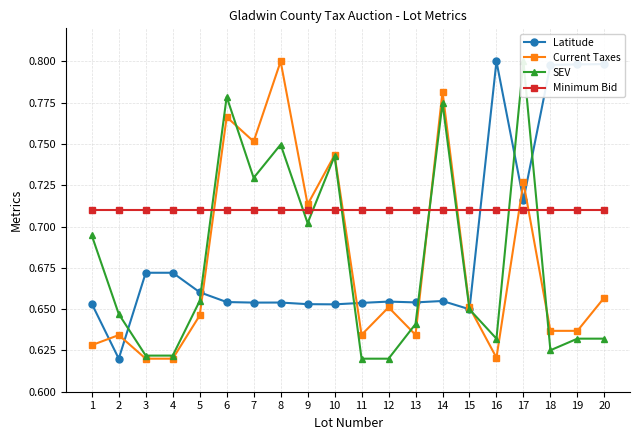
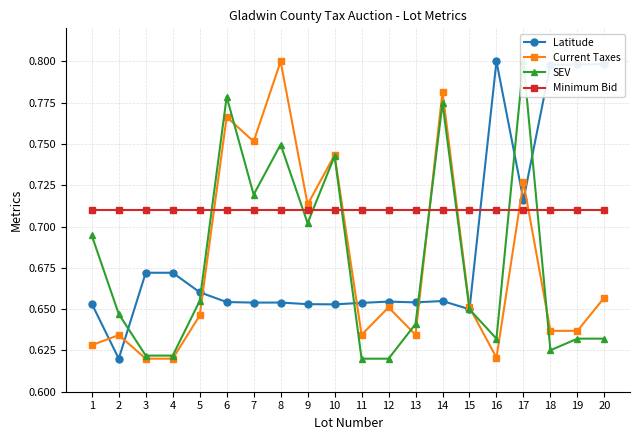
  {
    "Latitude": {
      "1": 0.653,
      "2": 0.620,
      "3": 0.672,
      "4": 0.672,
      "5": 0.660,
      "6": 0.654,
      "7": 0.654,
      "8": 0.654,
      "9": 0.653,
      "10": 0.653,
      "11": 0.654,
      "12": 0.655,
      "13": 0.654,
      "14": 0.655,
      "16": 0.800,
      "17": 0.716
    },
    "Current Taxes": {
      "1": 0.628,
      "2": 0.634,
      "3": 0.620,
      "4": 0.620,
      "5": 0.646,
      "6": 0.766,
      "7": 0.751,
      "8": 0.800,
      "9": 0.713,
      "11": 0.634,
      "12": 0.651,
      "13": 0.634,
      "14": 0.782,
      "16": 0.621,
      "17": 0.727,
      "18": 0.637,
      "19": 0.637,
      "20": 0.657
    },
    "SEV": {
      "1": 0.695,
      "2": 0.647,
      "3": 0.622,
      "4": 0.622,
      "5": 0.655,
      "6": 0.779,
-     "7": 0.729,
+     "7": 0.719,
      "8": 0.750,
      "9": 0.702,
      "11": 0.620,
      "12": 0.620,
      "13": 0.641,
      "14": 0.775,
      "16": 0.632,
      "18": 0.625,
      "19": 0.632,
      "20": 0.632
    },
    "Minimum Bid": {
      "1": 0.710,
      "2": 0.710,
      "3": 0.710,
      "4": 0.710,
      "5": 0.710,
      "6": 0.710,
      "7": 0.710,
      "8": 0.710,
      "9": 0.710,
      "10": 0.710,
      "11": 0.710,
      "12": 0.710,
      "13": 0.710,
      "14": 0.710,
      "15": 0.710,
      "16": 0.710,
      "17": 0.710,
      "18": 0.710,
      "19": 0.710,
      "20": 0.710
    }
  }
